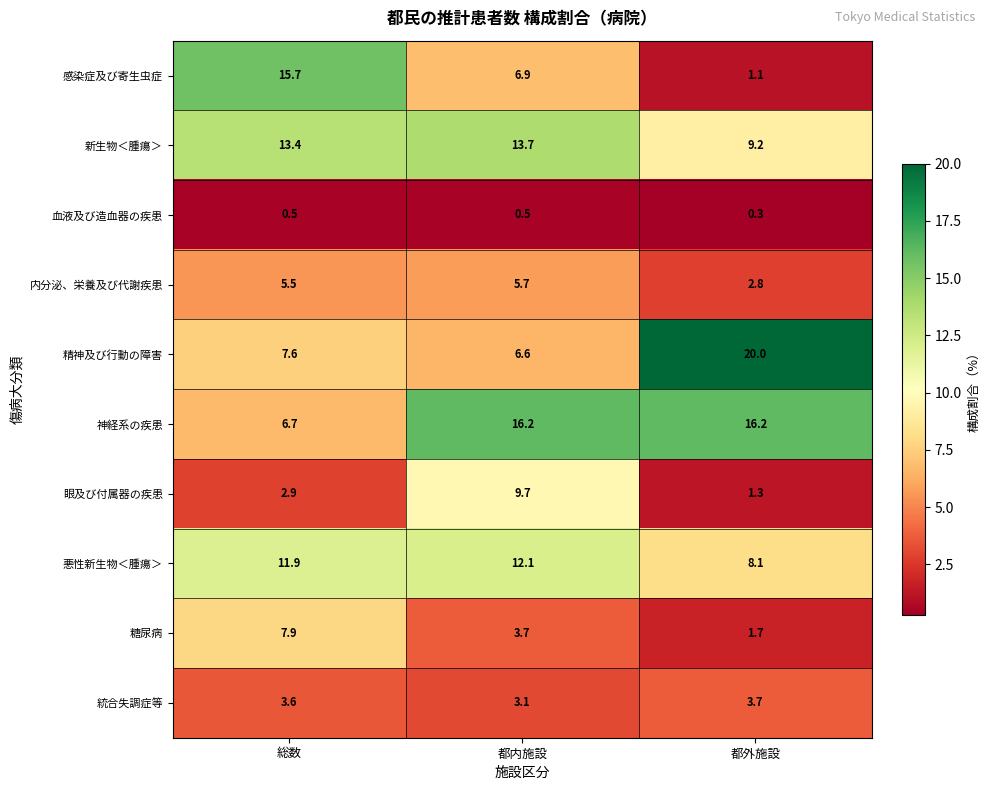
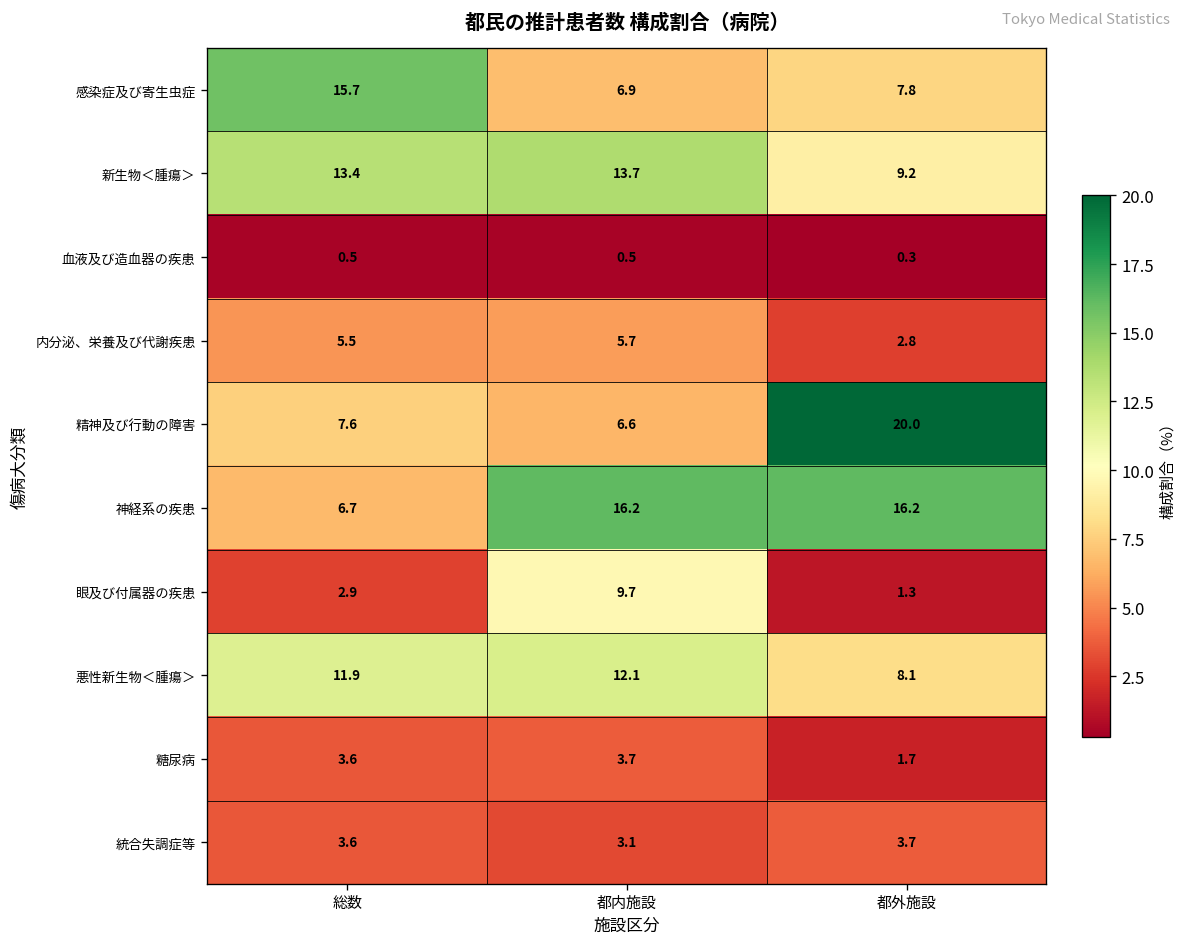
  {
    "感染症及び寄生虫症": {
      "総数": 15.7,
      "都内施設": 6.9,
-     "都外施設": 1.1
+     "都外施設": 7.8
    },
    "新生物＜腫瘍＞": {
      "総数": 13.4,
      "都内施設": 13.7,
      "都外施設": 9.2
    },
    "血液及び造血器の疾患": {
      "総数": 0.5,
      "都内施設": 0.5,
      "都外施設": 0.3
    },
    "内分泌、栄養及び代謝疾患": {
      "総数": 5.5,
      "都内施設": 5.7,
      "都外施設": 2.8
    },
    "精神及び行動の障害": {
      "総数": 7.6,
      "都内施設": 6.6,
      "都外施設": 20.0
    },
    "神経系の疾患": {
      "総数": 6.7,
      "都内施設": 16.2,
      "都外施設": 16.2
    },
    "眼及び付属器の疾患": {
      "総数": 2.9,
      "都内施設": 9.7,
      "都外施設": 1.3
    },
    "悪性新生物＜腫瘍＞": {
      "総数": 11.9,
      "都内施設": 12.1,
      "都外施設": 8.1
    },
    "糖尿病": {
-     "総数": 7.9,
+     "総数": 3.6,
      "都内施設": 3.7,
      "都外施設": 1.7
    },
    "統合失調症等": {
      "総数": 3.6,
      "都内施設": 3.1,
      "都外施設": 3.7
    }
  }
